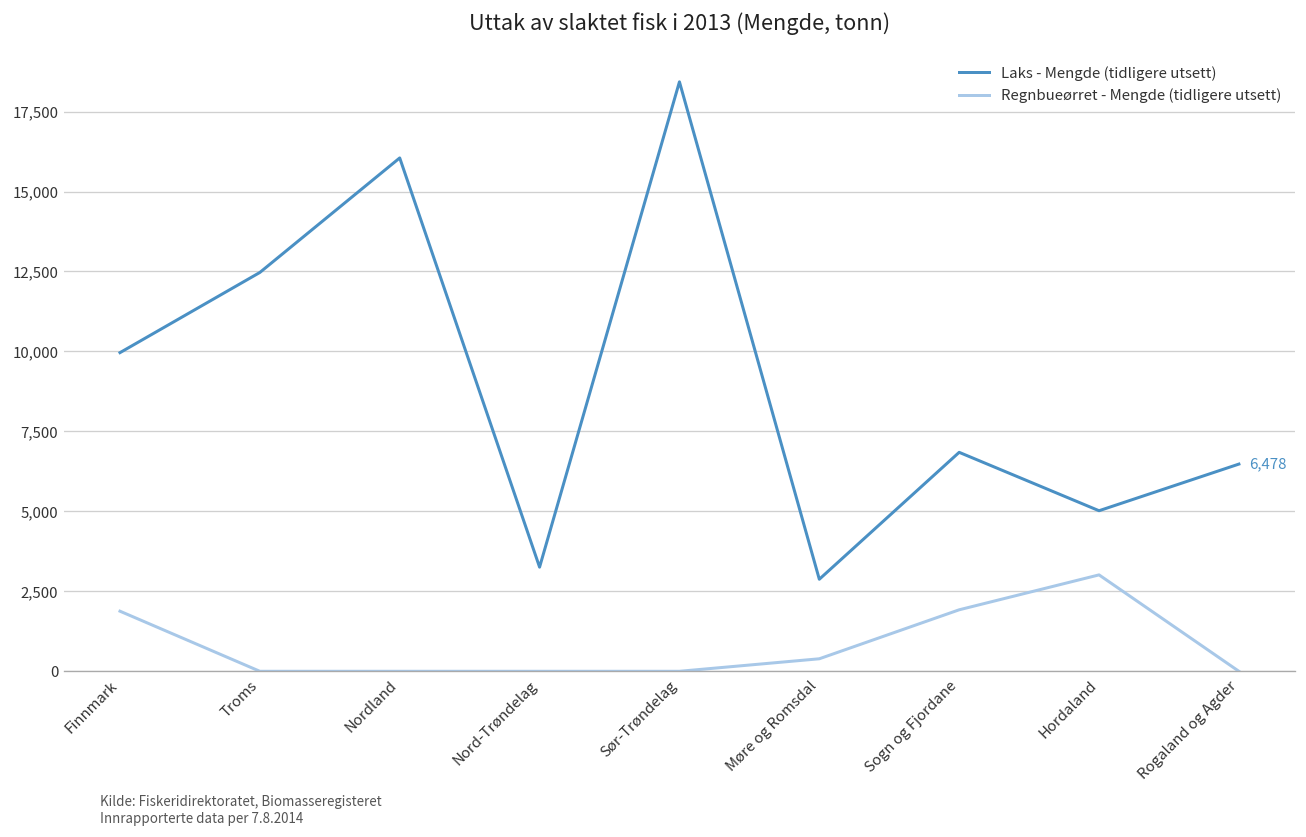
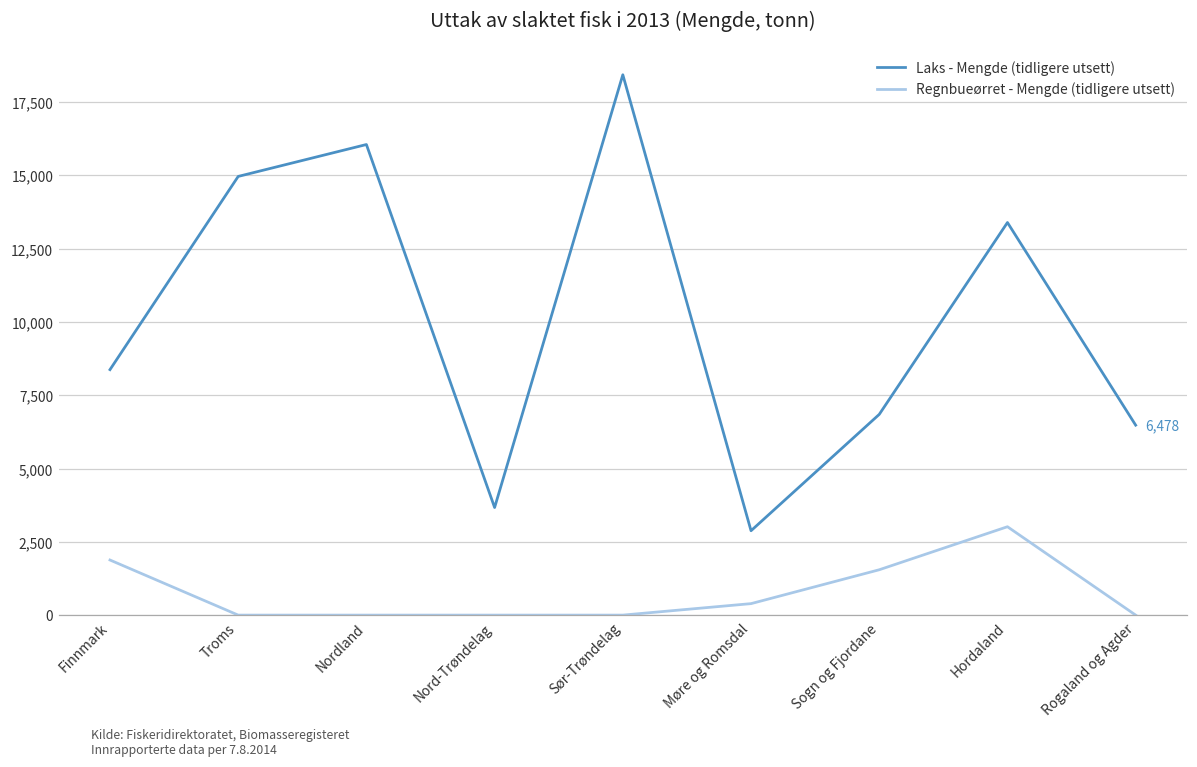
  {
    "Laks - Mengde (tidligere utsett)": {
-     "Finnmark": "10,000",
-     "Troms": "12,500",
+     "Finnmark": "8,400",
+     "Troms": "15,000",
      "Nordland": "16,000",
-     "Nord-Trøndelag": "3,300",
+     "Nord-Trøndelag": "3,700",
      "Sør-Trøndelag": "18,400",
      "Møre og Romsdal": "2,900",
      "Sogn og Fjordane": "6,800",
-     "Hordaland": "5,000"
+     "Hordaland": "13,400"
    },
    "Regnbueørret - Mengde (tidligere utsett)": {
      "Finnmark": "1,900",
      "Troms": "0",
      "Nordland": "0",
      "Nord-Trøndelag": "0",
      "Sør-Trøndelag": "0",
      "Møre og Romsdal": "400",
-     "Sogn og Fjordane": "1,900",
+     "Sogn og Fjordane": "1,500",
      "Hordaland": "3,000",
      "Rogaland og Agder": "0"
    }
  }
